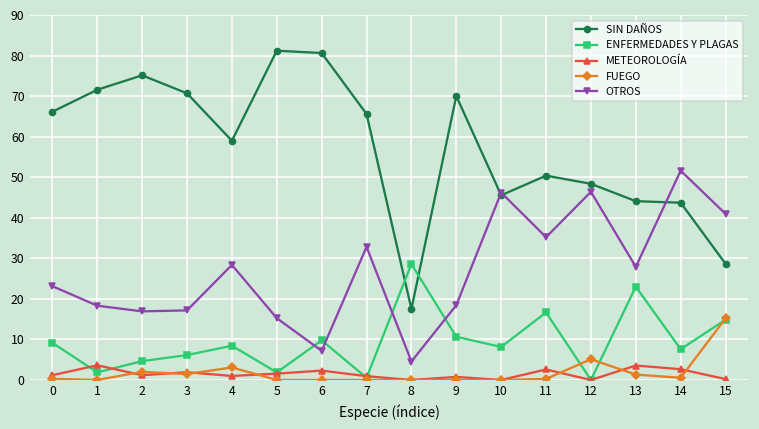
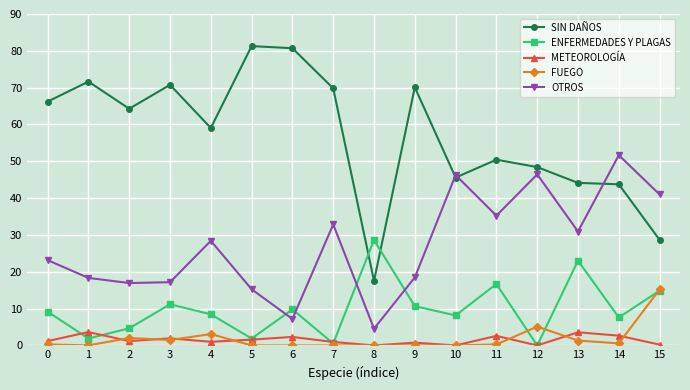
  {
    "SIN DAÑOS": {
      "0": 66,
      "1": 72,
-     "2": 75,
+     "2": 64,
      "3": 71,
      "4": 59,
      "5": 81,
      "6": 81,
-     "7": 66,
+     "7": 70,
      "8": 18,
      "9": 70,
      "11": 50,
      "12": 48,
      "13": 44,
      "14": 44,
      "15": 29
    },
    "ENFERMEDADES Y PLAGAS": {
      "0": 9,
      "1": 2,
      "2": 5,
-     "3": 6,
+     "3": 11,
      "4": 8,
      "6": 10,
      "8": 29,
      "9": 11,
      "10": 8,
      "11": 17,
      "13": 23,
      "14": 8
    },
    "OTROS": {
      "0": 23,
      "1": 18,
      "2": 17,
      "3": 17,
      "4": 28,
      "5": 15,
      "6": 7,
      "7": 33,
      "8": 5,
      "9": 18,
      "11": 35,
      "12": 46,
-     "13": 28,
+     "13": 31,
      "14": 52,
      "15": 41
    }
  }
